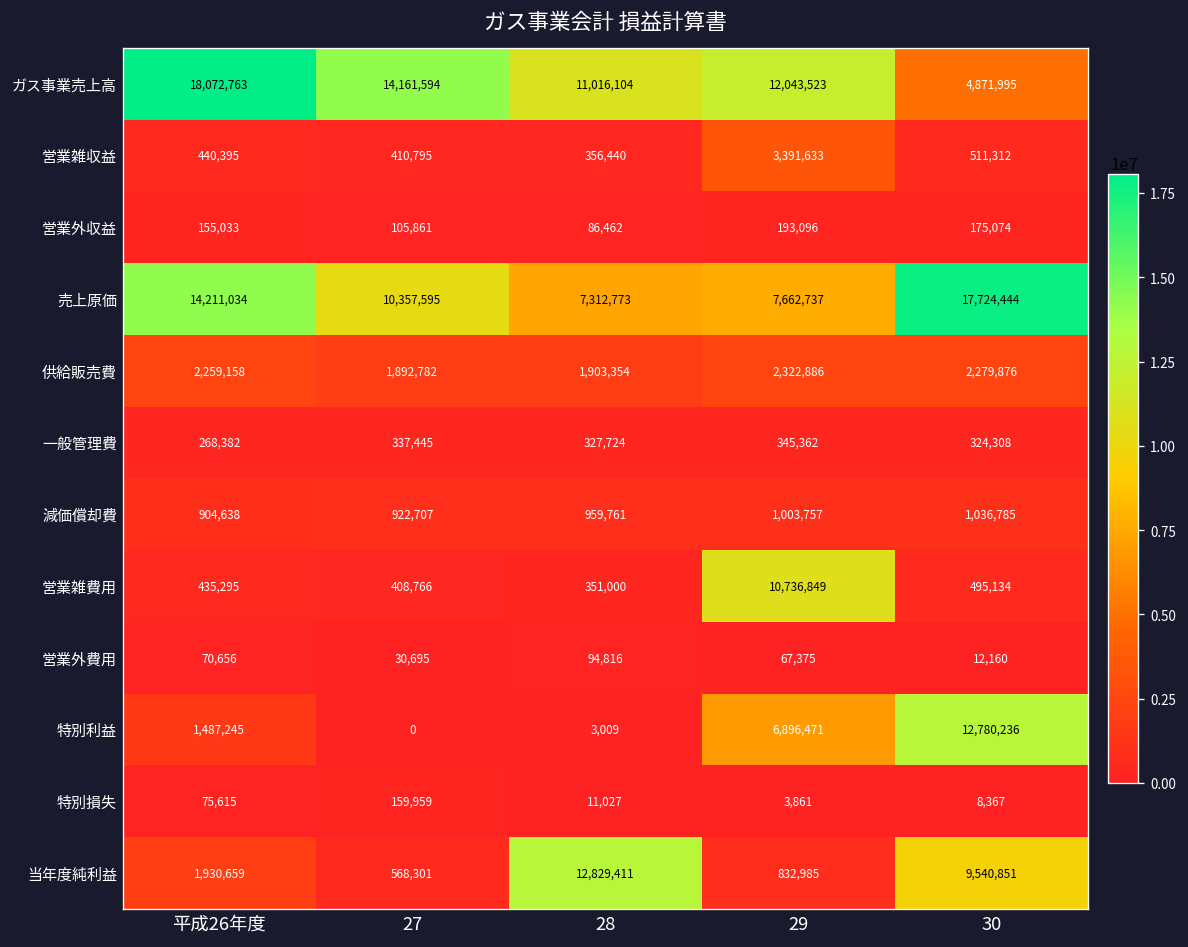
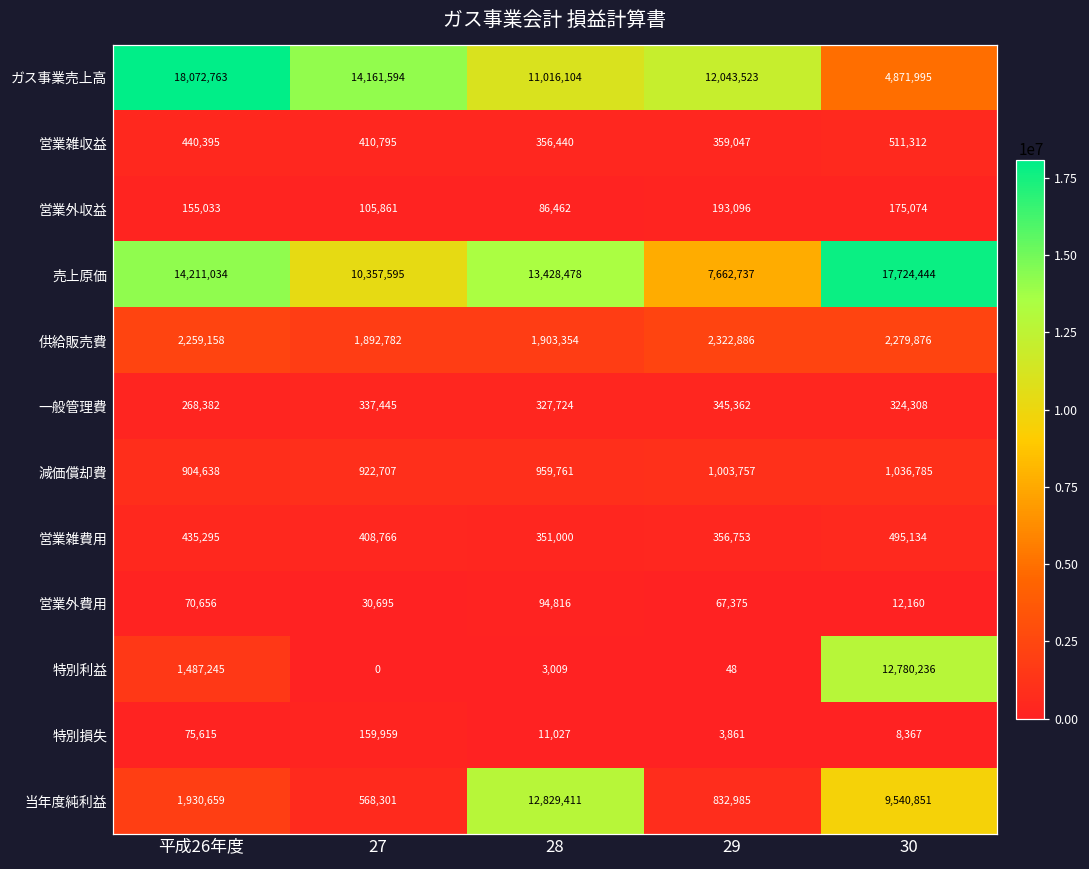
  {
    "ガス事業売上高": {
      "平成26年度": "18,072,763",
      "27": "14,161,594",
      "28": "11,016,104",
      "29": "12,043,523",
      "30": "4,871,995"
    },
    "営業雑収益": {
      "平成26年度": "440,395",
      "27": "410,795",
      "28": "356,440",
-     "29": "3,391,633",
+     "29": "359,047",
      "30": "511,312"
    },
    "営業外収益": {
      "平成26年度": "155,033",
      "27": "105,861",
      "28": "86,462",
      "29": "193,096",
      "30": "175,074"
    },
    "売上原価": {
      "平成26年度": "14,211,034",
      "27": "10,357,595",
-     "28": "7,312,773",
+     "28": "13,428,478",
      "29": "7,662,737",
      "30": "17,724,444"
    },
    "供給販売費": {
      "平成26年度": "2,259,158",
      "27": "1,892,782",
      "28": "1,903,354",
      "29": "2,322,886",
      "30": "2,279,876"
    },
    "一般管理費": {
      "平成26年度": "268,382",
      "27": "337,445",
      "28": "327,724",
      "29": "345,362",
      "30": "324,308"
    },
    "減価償却費": {
      "平成26年度": "904,638",
      "27": "922,707",
      "28": "959,761",
      "29": "1,003,757",
      "30": "1,036,785"
    },
    "営業雑費用": {
      "平成26年度": "435,295",
      "27": "408,766",
      "28": "351,000",
-     "29": "10,736,849",
+     "29": "356,753",
      "30": "495,134"
    },
    "営業外費用": {
      "平成26年度": "70,656",
      "27": "30,695",
      "28": "94,816",
      "29": "67,375",
      "30": "12,160"
    },
    "特別利益": {
      "平成26年度": "1,487,245",
      "27": "0",
      "28": "3,009",
-     "29": "6,896,471",
+     "29": "48",
      "30": "12,780,236"
    },
    "特別損失": {
      "平成26年度": "75,615",
      "27": "159,959",
      "28": "11,027",
      "29": "3,861",
      "30": "8,367"
    },
    "当年度純利益": {
      "平成26年度": "1,930,659",
      "27": "568,301",
      "28": "12,829,411",
      "29": "832,985",
      "30": "9,540,851"
    }
  }
